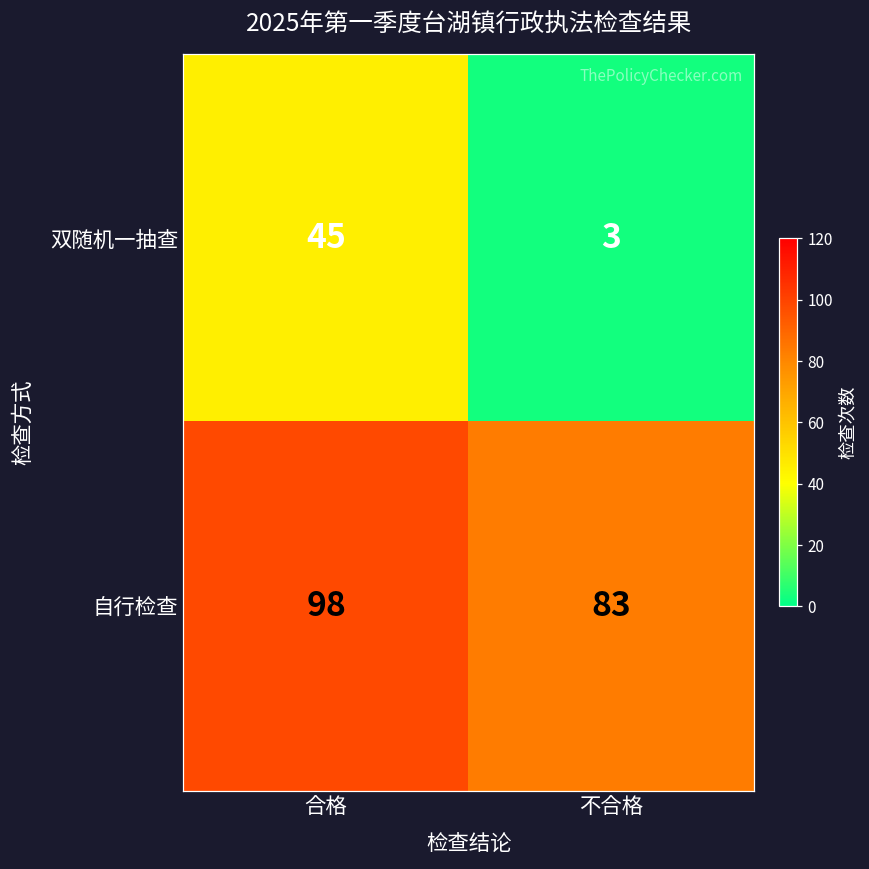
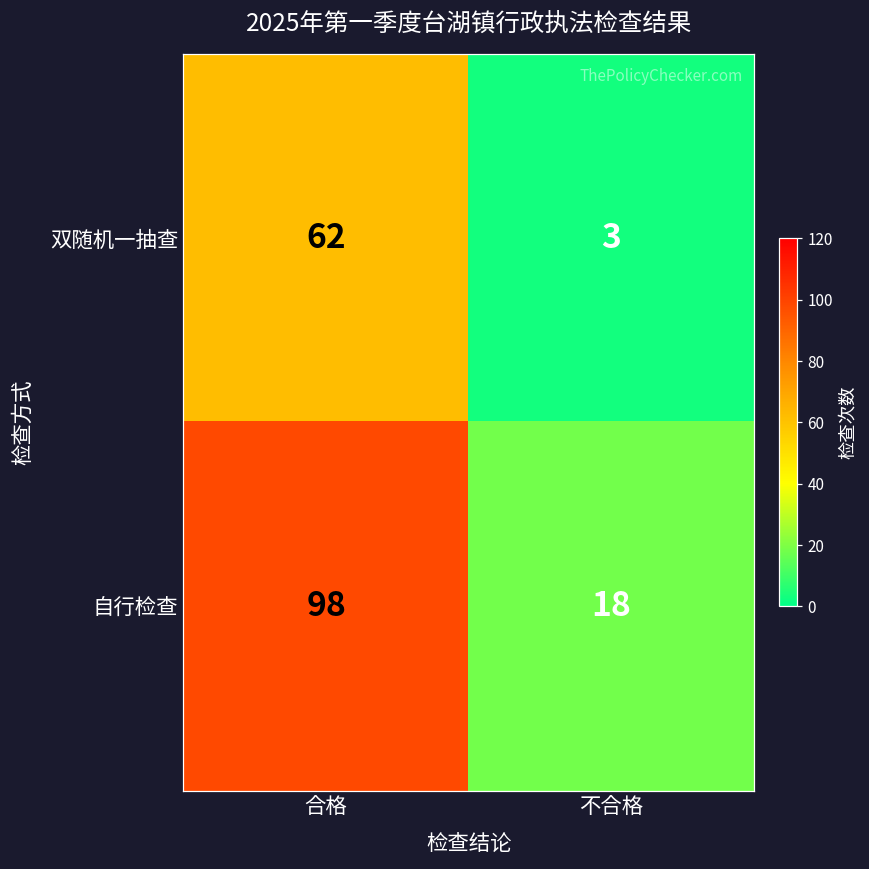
  {
    "双随机一抽查": {
-     "合格": 45
+     "合格": 62
    },
    "自行检查": {
      "合格": 98,
-     "不合格": 83
+     "不合格": 18
    }
  }
